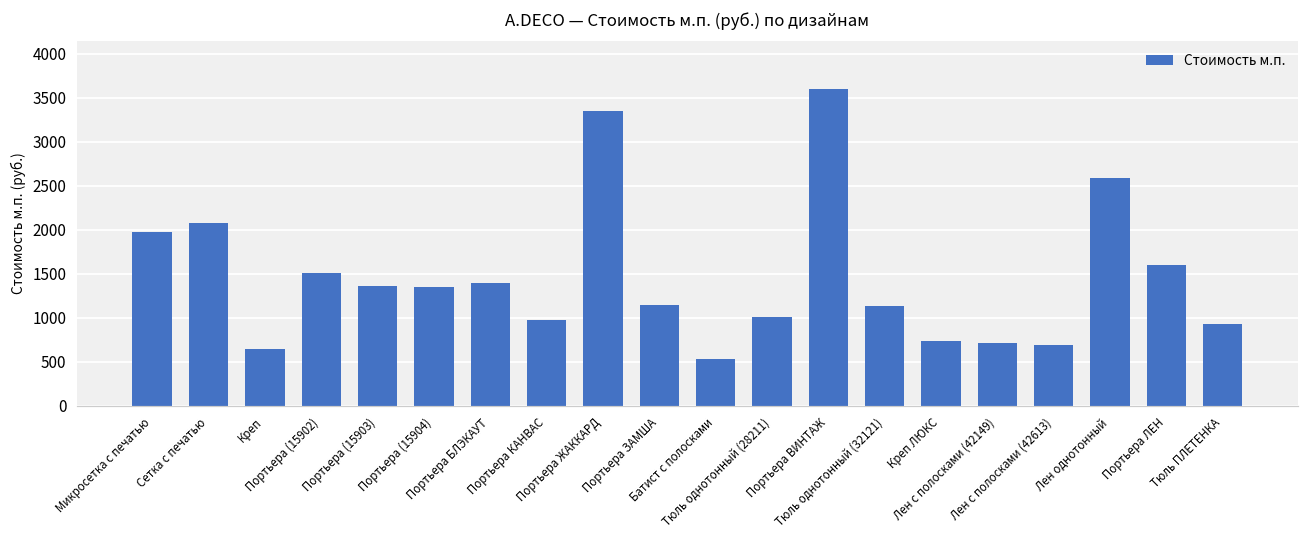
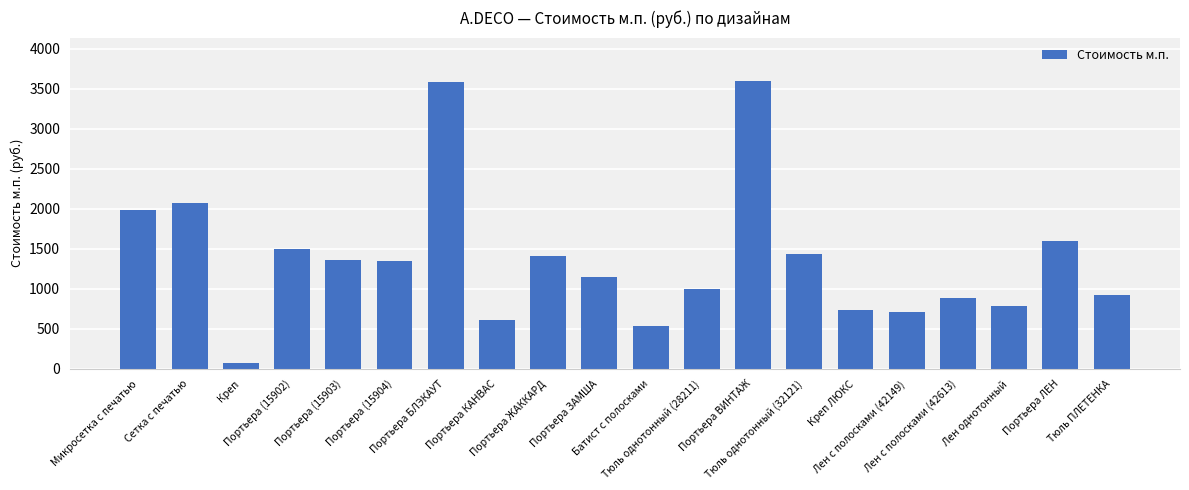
  {
    "Микросетка с печатью": 2000,
    "Сетка с печатью": 2100,
-   "Креп": 700,
+   "Креп": 100,
    "Портьера (15902)": 1500,
    "Портьера (15903)": 1400,
    "Портьера (15904)": 1400,
-   "Портьера БЛЭКАУТ": 1400,
-   "Портьера КАНВАС": 1000,
-   "Портьера ЖАККАРД": 3300,
+   "Портьера БЛЭКАУТ": 3600,
+   "Портьера КАНВАС": 600,
+   "Портьера ЖАККАРД": 1400,
    "Портьера ЗАМША": 1200,
    "Батист с полосками": 500,
    "Тюль однотонный (28211)": 1000,
    "Портьера ВИНТАЖ": 3600,
-   "Тюль однотонный (32121)": 1100,
+   "Тюль однотонный (32121)": 1400,
    "Креп ЛЮКС": 700,
    "Лен с полосками (42149)": 700,
-   "Лен с полосками (42613)": 700,
-   "Лен однотонный": 2600,
+   "Лен с полосками (42613)": 900,
+   "Лен однотонный": 800,
    "Портьера ЛЕН": 1600,
    "Тюль ПЛЕТЕНКА": 900
  }
